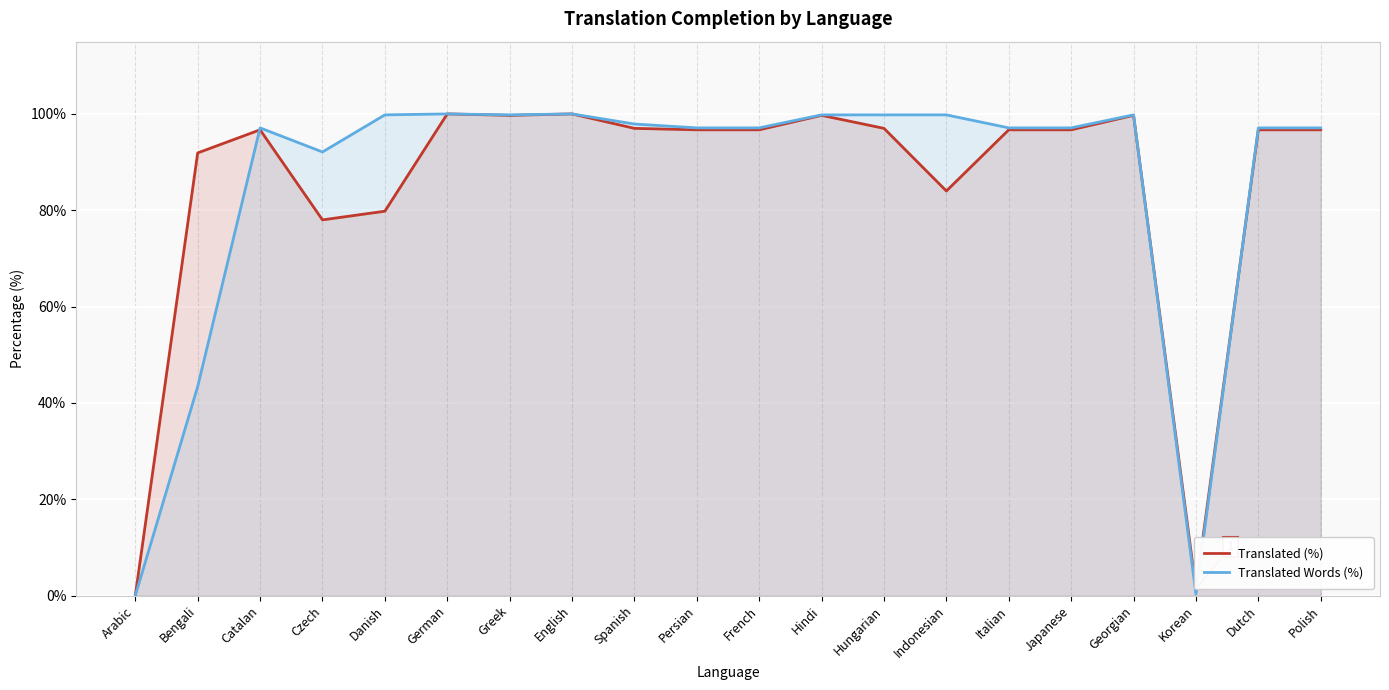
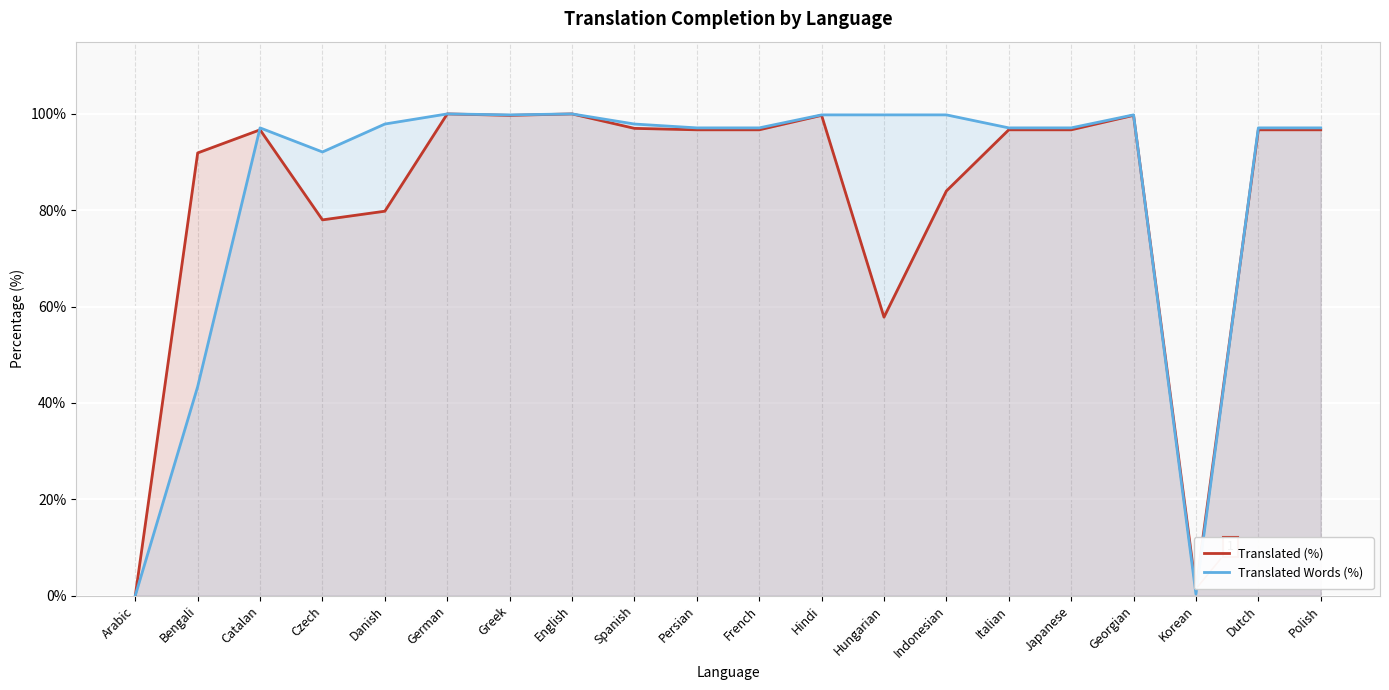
  {
    "Translated (%)": {
      "Bengali": "92%",
      "Czech": "78%",
      "Danish": "80%",
      "Spanish": "97%",
-     "Hungarian": "97%",
+     "Hungarian": "58%",
      "Indonesian": "84%"
    },
    "Translated Words (%)": {
      "Bengali": "43%",
      "Czech": "92%",
-     "Danish": "100%",
+     "Danish": "98%",
      "Spanish": "98%",
      "Hungarian": "100%",
      "Indonesian": "100%",
      "Korean": "0%"
    }
  }
